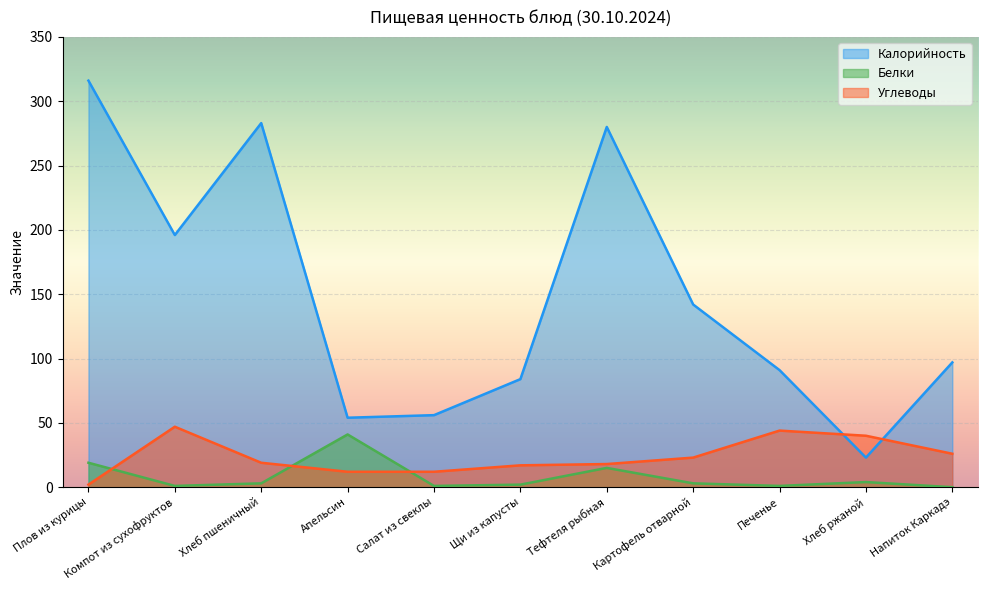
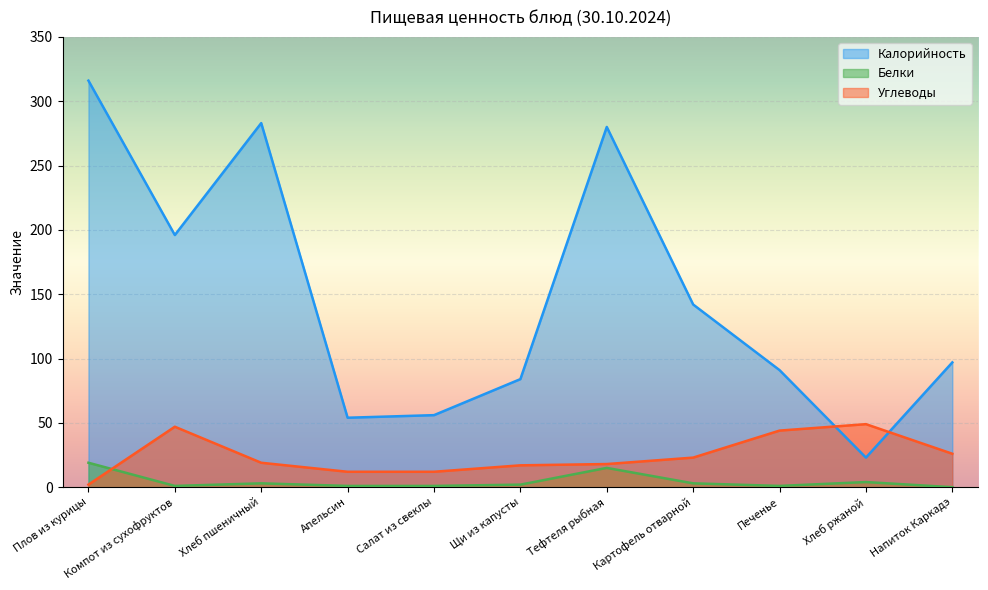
  {
    "Калорийность": {
      "Плов из курицы": 316,
      "Компот из сухофруктов": 196,
      "Хлеб пшеничный": 283,
      "Апельсин": 54,
      "Салат из свеклы": 56,
      "Щи из капусты": 84,
      "Тефтеля рыбная": 280,
      "Картофель отварной": 142,
      "Печенье": 91,
      "Хлеб ржаной": 23,
      "Напиток Каркадэ": 97
    },
    "Белки": {
      "Плов из курицы": 19,
      "Компот из сухофруктов": 1,
      "Хлеб пшеничный": 3,
-     "Апельсин": 41,
+     "Апельсин": 1,
      "Салат из свеклы": 1,
      "Щи из капусты": 2,
      "Тефтеля рыбная": 15,
      "Картофель отварной": 3,
      "Печенье": 1,
      "Хлеб ржаной": 4,
      "Напиток Каркадэ": 0
    },
    "Углеводы": {
      "Плов из курицы": 2,
      "Компот из сухофруктов": 47,
      "Хлеб пшеничный": 19,
      "Апельсин": 12,
      "Салат из свеклы": 12,
      "Щи из капусты": 17,
      "Тефтеля рыбная": 18,
      "Картофель отварной": 23,
      "Печенье": 44,
-     "Хлеб ржаной": 40,
+     "Хлеб ржаной": 49,
      "Напиток Каркадэ": 26
    }
  }
